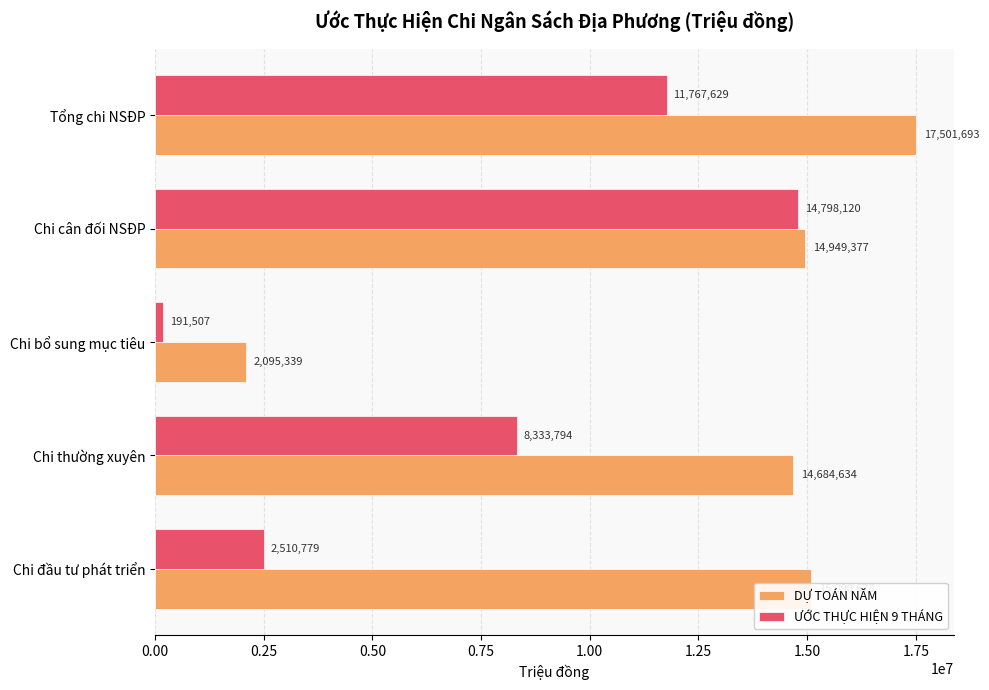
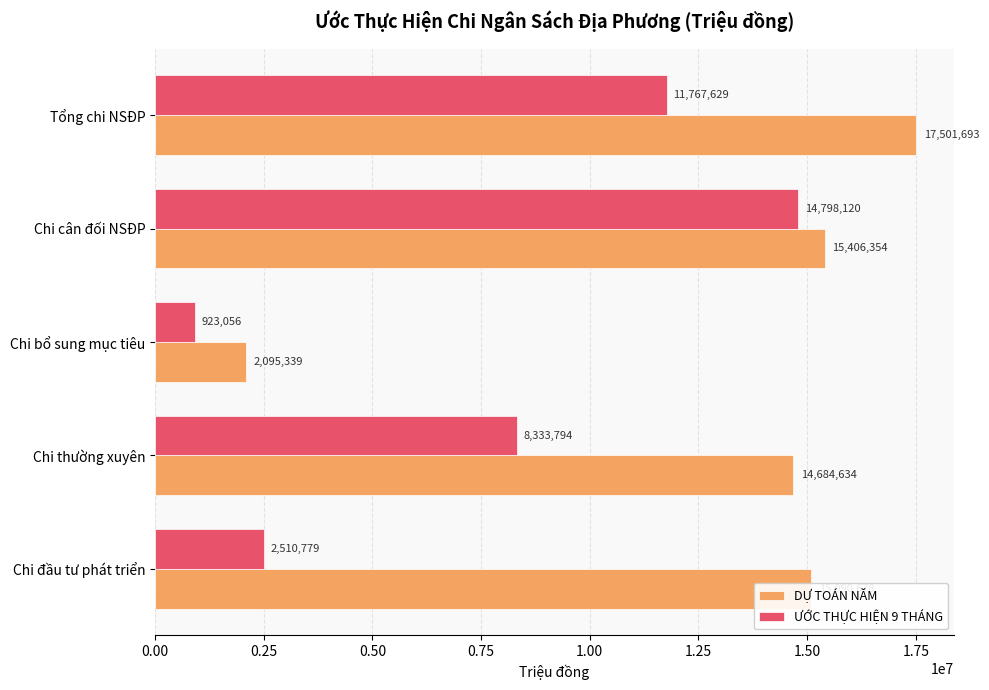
  {
    "DỰ TOÁN NĂM": {
      "Tổng chi NSĐP": "17,501,693",
-     "Chi cân đối NSĐP": "14,949,377",
+     "Chi cân đối NSĐP": "15,406,354",
      "Chi bổ sung mục tiêu": "2,095,339",
      "Chi thường xuyên": "14,684,634"
    },
    "ƯỚC THỰC HIỆN 9 THÁNG": {
      "Tổng chi NSĐP": "11,767,629",
      "Chi cân đối NSĐP": "14,798,120",
-     "Chi bổ sung mục tiêu": "191,507",
+     "Chi bổ sung mục tiêu": "923,056",
      "Chi thường xuyên": "8,333,794",
      "Chi đầu tư phát triển": "2,510,779"
    }
  }
